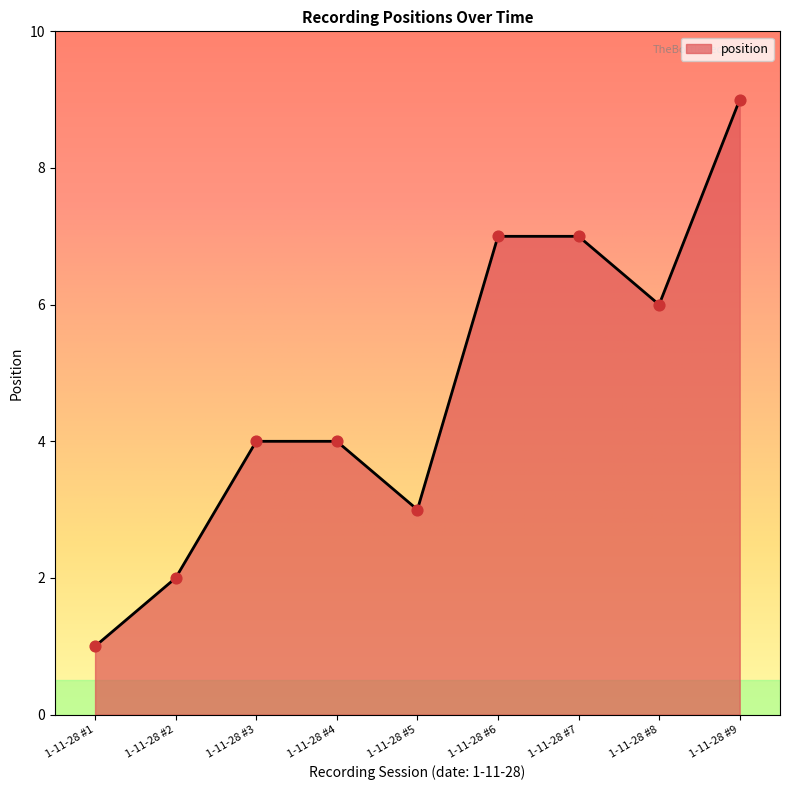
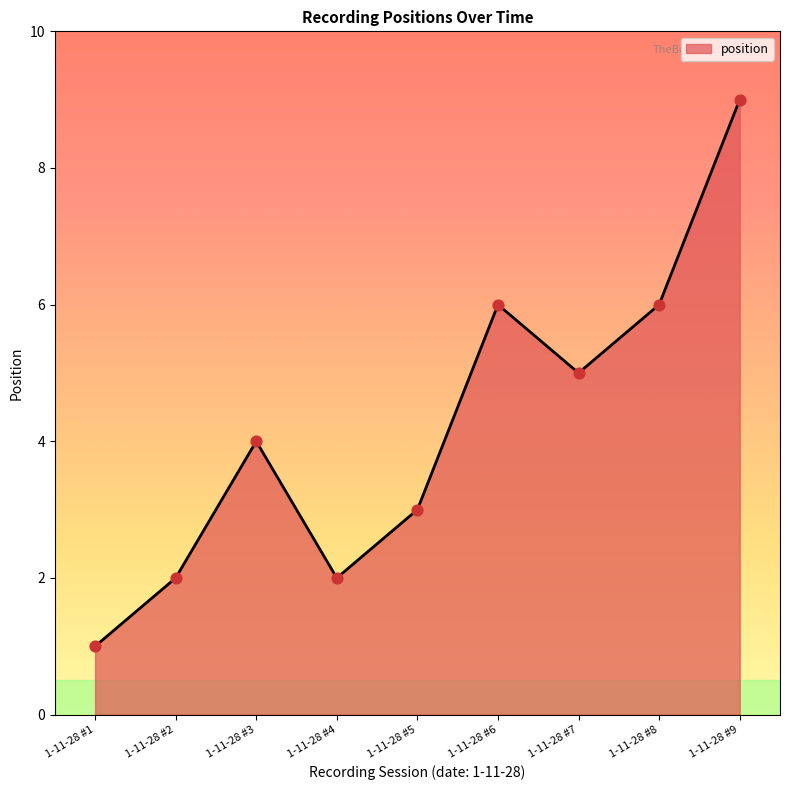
  {
    "1-11-28 #1": 1,
    "1-11-28 #2": 2,
    "1-11-28 #3": 4,
-   "1-11-28 #4": 4,
+   "1-11-28 #4": 2,
    "1-11-28 #5": 3,
-   "1-11-28 #6": 7,
-   "1-11-28 #7": 7,
+   "1-11-28 #6": 6,
+   "1-11-28 #7": 5,
    "1-11-28 #8": 6,
    "1-11-28 #9": 9
  }
